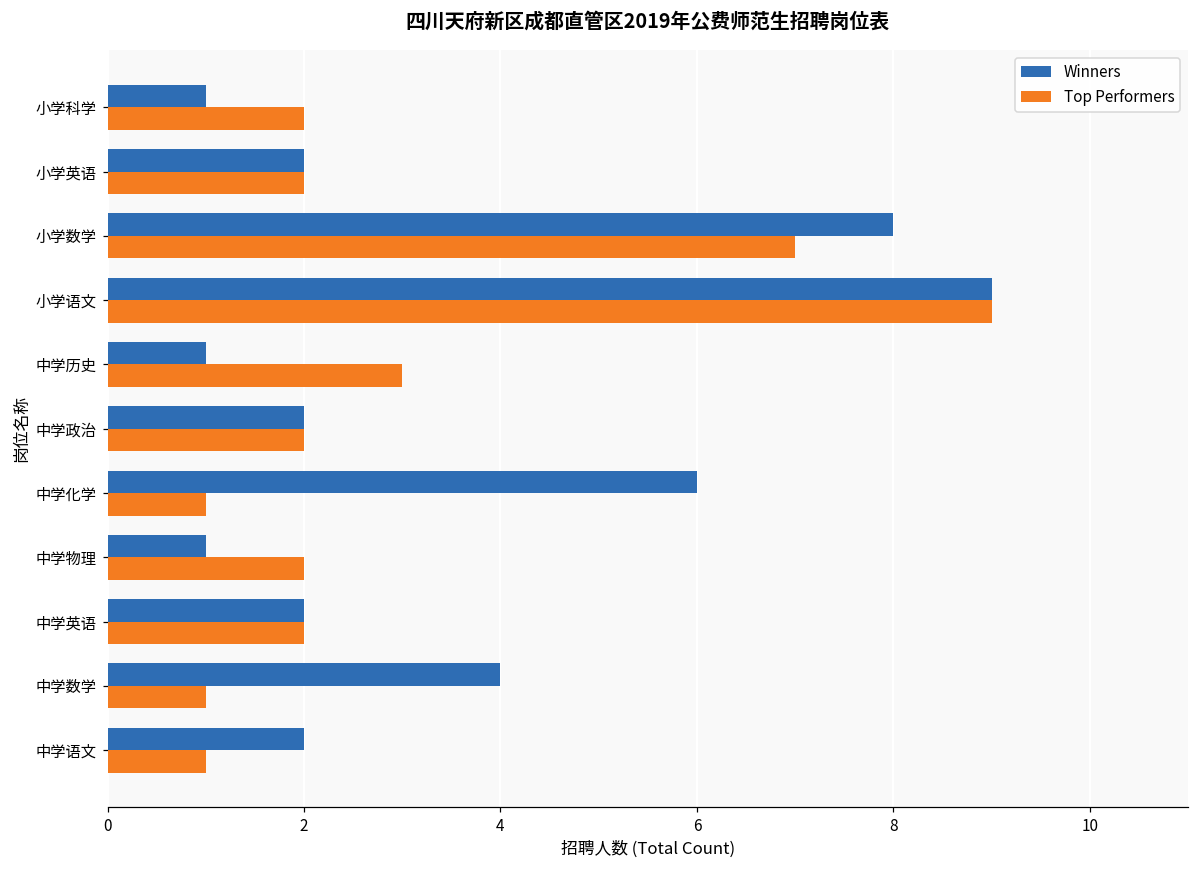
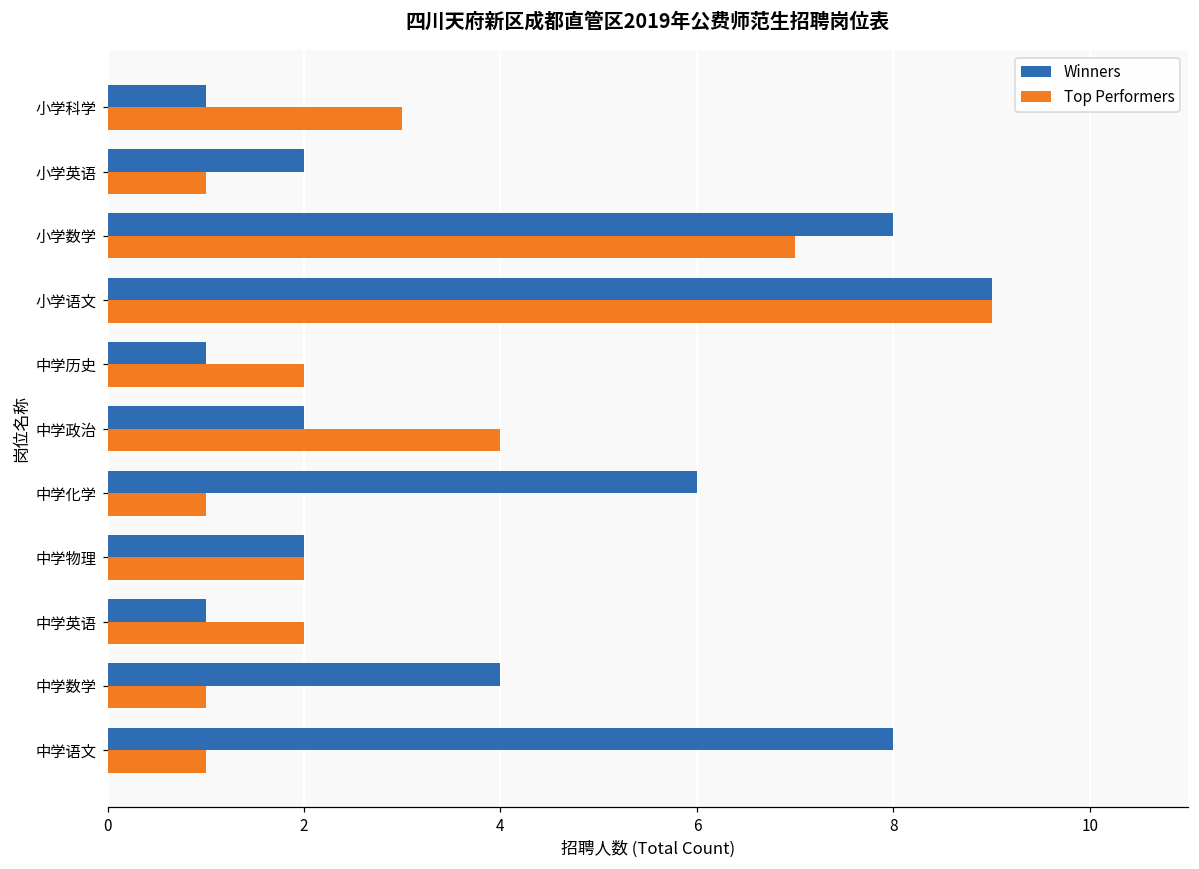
  {
    "Winners": {
      "小学科学": 1,
      "小学英语": 2,
      "小学数学": 8,
      "小学语文": 9,
      "中学历史": 1,
      "中学政治": 2,
      "中学化学": 6,
-     "中学物理": 1,
-     "中学英语": 2,
+     "中学物理": 2,
+     "中学英语": 1,
      "中学数学": 4,
-     "中学语文": 2
+     "中学语文": 8
    },
    "Top Performers": {
-     "小学科学": 2,
-     "小学英语": 2,
+     "小学科学": 3,
+     "小学英语": 1,
      "小学数学": 7,
      "小学语文": 9,
-     "中学历史": 3,
-     "中学政治": 2,
+     "中学历史": 2,
+     "中学政治": 4,
      "中学化学": 1,
      "中学物理": 2,
      "中学英语": 2,
      "中学数学": 1,
      "中学语文": 1
    }
  }
